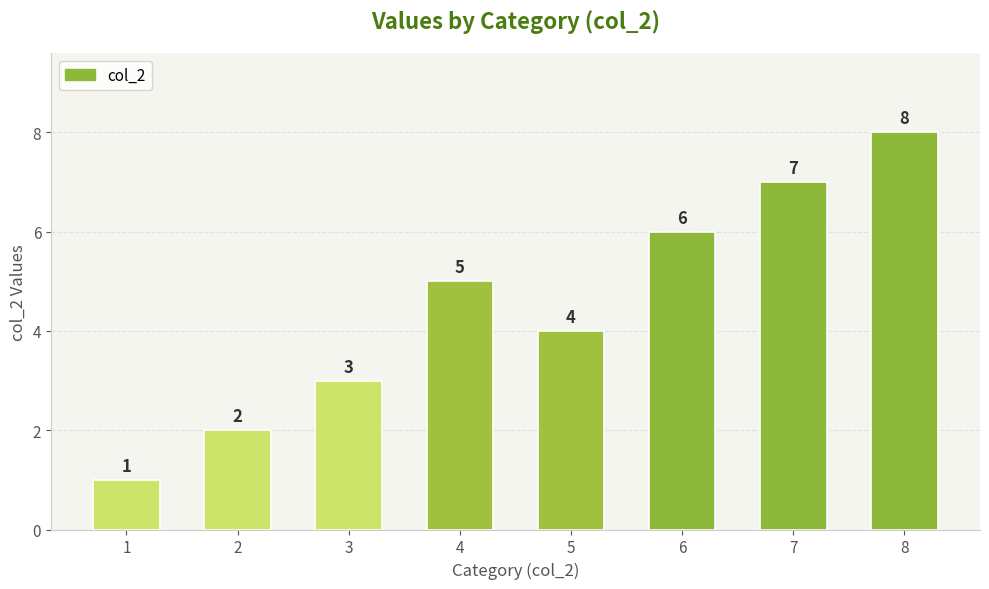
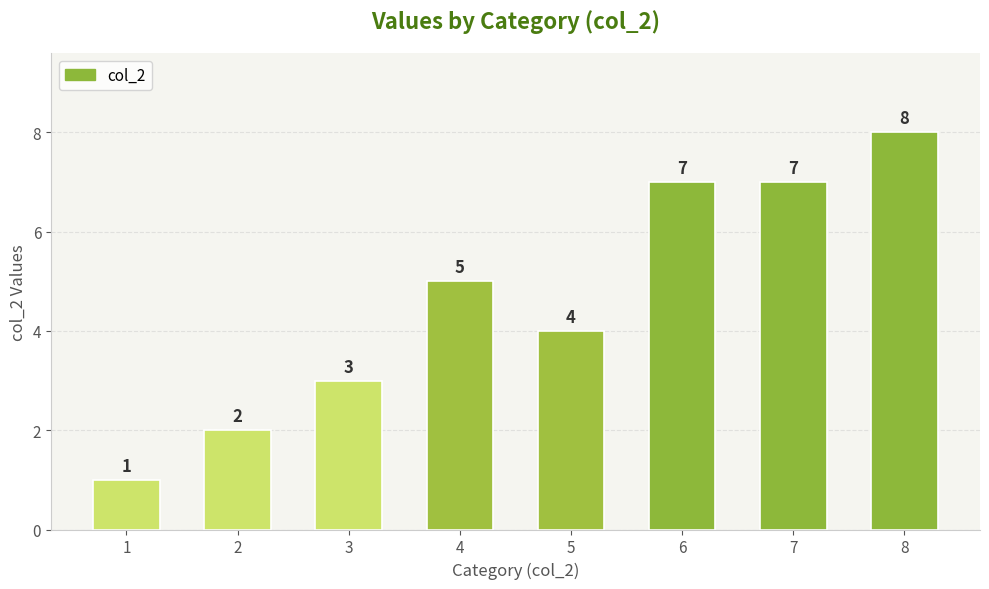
  {
    "1": 1,
    "2": 2,
    "3": 3,
    "4": 5,
    "5": 4,
-   "6": 6,
+   "6": 7,
    "7": 7,
    "8": 8
  }
